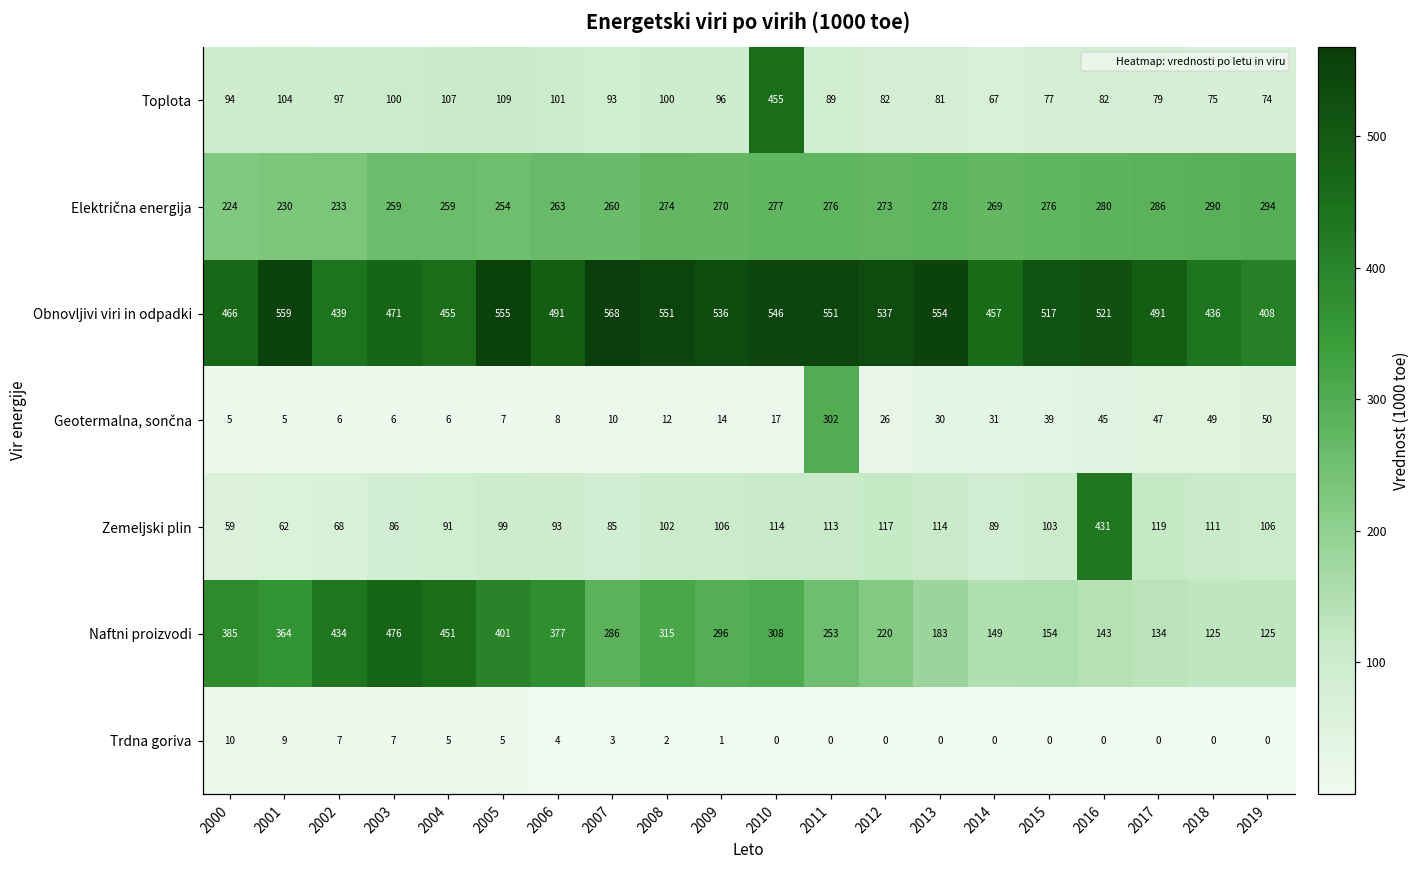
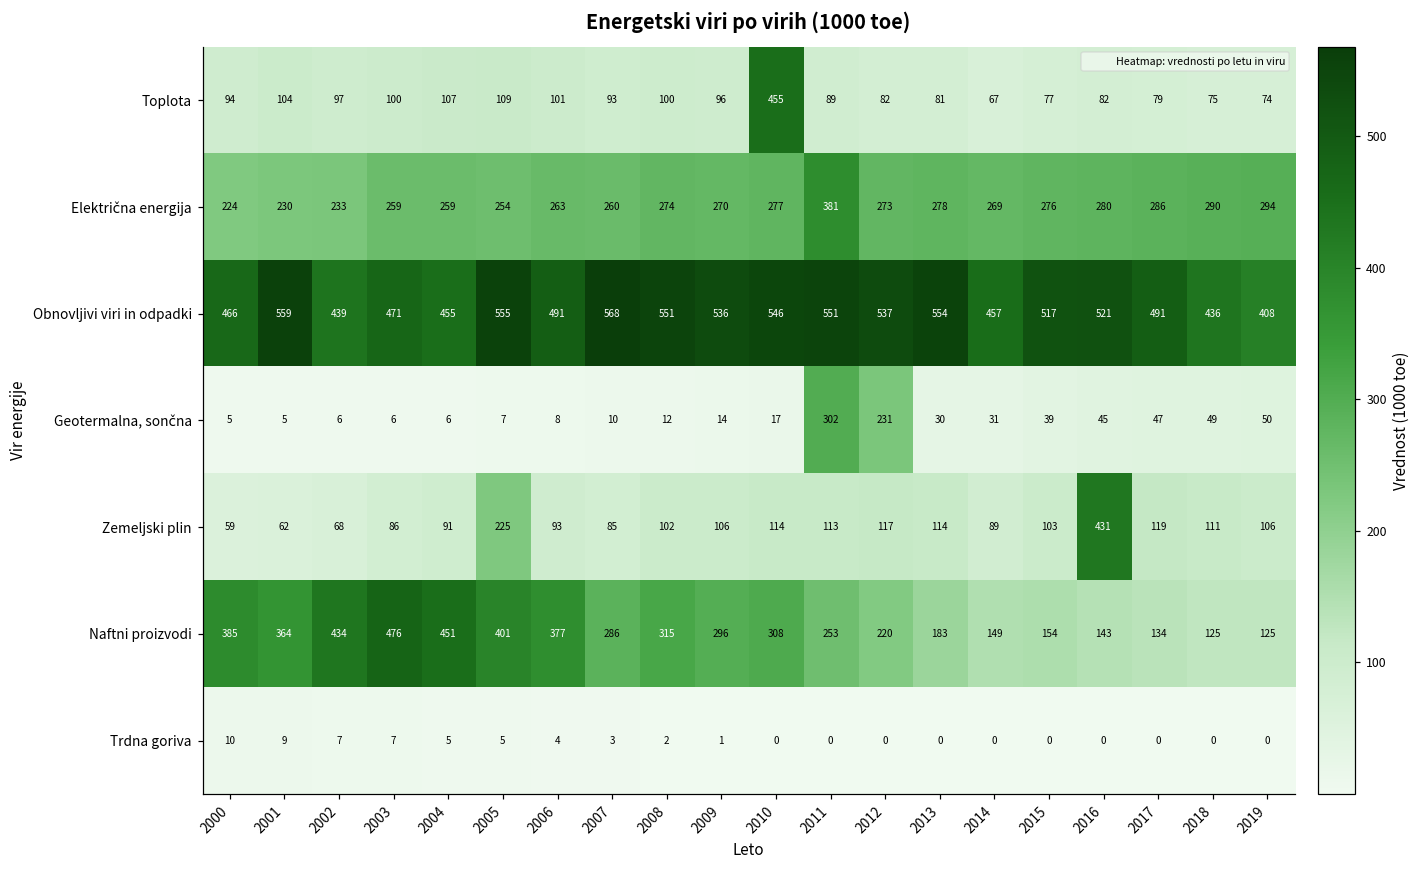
  {
    "Toplota": {
      "2000": 94,
      "2001": 104,
      "2002": 97,
      "2003": 100,
      "2004": 107,
      "2005": 109,
      "2006": 101,
      "2007": 93,
      "2008": 100,
      "2009": 96,
      "2010": 455,
      "2011": 89,
      "2012": 82,
      "2013": 81,
      "2014": 67,
      "2015": 77,
      "2016": 82,
      "2017": 79,
      "2018": 75,
      "2019": 74
    },
    "Električna energija": {
      "2000": 224,
      "2001": 230,
      "2002": 233,
      "2003": 259,
      "2004": 259,
      "2005": 254,
      "2006": 263,
      "2007": 260,
      "2008": 274,
      "2009": 270,
      "2010": 277,
-     "2011": 276,
+     "2011": 381,
      "2012": 273,
      "2013": 278,
      "2014": 269,
      "2015": 276,
      "2016": 280,
      "2017": 286,
      "2018": 290,
      "2019": 294
    },
    "Obnovljivi viri in odpadki": {
      "2000": 466,
      "2001": 559,
      "2002": 439,
      "2003": 471,
      "2004": 455,
      "2005": 555,
      "2006": 491,
      "2007": 568,
      "2008": 551,
      "2009": 536,
      "2010": 546,
      "2011": 551,
      "2012": 537,
      "2013": 554,
      "2014": 457,
      "2015": 517,
      "2016": 521,
      "2017": 491,
      "2018": 436,
      "2019": 408
    },
    "Geotermalna, sončna": {
      "2000": 5,
      "2001": 5,
      "2002": 6,
      "2003": 6,
      "2004": 6,
      "2005": 7,
      "2006": 8,
      "2007": 10,
      "2008": 12,
      "2009": 14,
      "2010": 17,
      "2011": 302,
-     "2012": 26,
+     "2012": 231,
      "2013": 30,
      "2014": 31,
      "2015": 39,
      "2016": 45,
      "2017": 47,
      "2018": 49,
      "2019": 50
    },
    "Zemeljski plin": {
      "2000": 59,
      "2001": 62,
      "2002": 68,
      "2003": 86,
      "2004": 91,
-     "2005": 99,
+     "2005": 225,
      "2006": 93,
      "2007": 85,
      "2008": 102,
      "2009": 106,
      "2010": 114,
      "2011": 113,
      "2012": 117,
      "2013": 114,
      "2014": 89,
      "2015": 103,
      "2016": 431,
      "2017": 119,
      "2018": 111,
      "2019": 106
    },
    "Naftni proizvodi": {
      "2000": 385,
      "2001": 364,
      "2002": 434,
      "2003": 476,
      "2004": 451,
      "2005": 401,
      "2006": 377,
      "2007": 286,
      "2008": 315,
      "2009": 296,
      "2010": 308,
      "2011": 253,
      "2012": 220,
      "2013": 183,
      "2014": 149,
      "2015": 154,
      "2016": 143,
      "2017": 134,
      "2018": 125,
      "2019": 125
    },
    "Trdna goriva": {
      "2000": 10,
      "2001": 9,
      "2002": 7,
      "2003": 7,
      "2004": 5,
      "2005": 5,
      "2006": 4,
      "2007": 3,
      "2008": 2,
      "2009": 1,
      "2010": 0,
      "2011": 0,
      "2012": 0,
      "2013": 0,
      "2014": 0,
      "2015": 0,
      "2016": 0,
      "2017": 0,
      "2018": 0,
      "2019": 0
    }
  }
